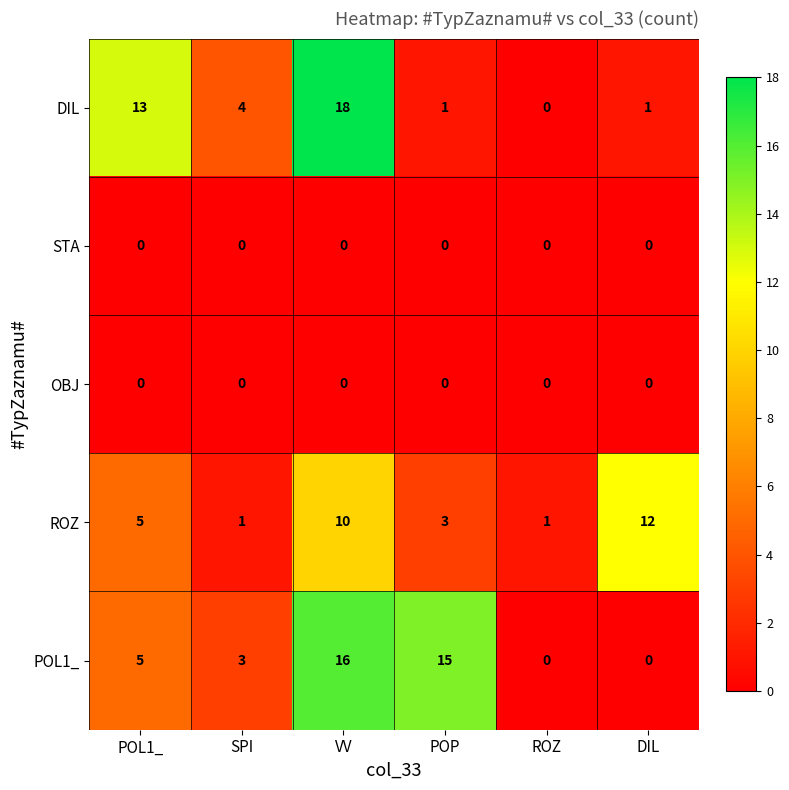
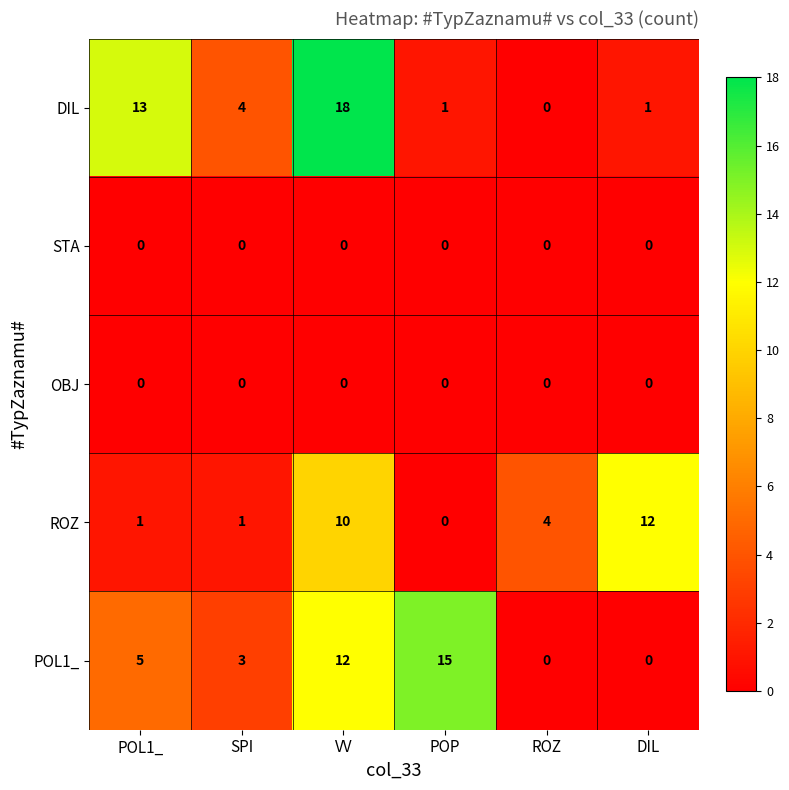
  {
    "DIL": {
      "POL1_": 13,
      "SPI": 4,
      "VV": 18,
      "POP": 1,
      "ROZ": 0,
      "DIL": 1
    },
    "STA": {
      "POL1_": 0,
      "SPI": 0,
      "VV": 0,
      "POP": 0,
      "ROZ": 0,
      "DIL": 0
    },
    "OBJ": {
      "POL1_": 0,
      "SPI": 0,
      "VV": 0,
      "POP": 0,
      "ROZ": 0,
      "DIL": 0
    },
    "ROZ": {
-     "POL1_": 5,
+     "POL1_": 1,
      "SPI": 1,
      "VV": 10,
-     "POP": 3,
-     "ROZ": 1,
+     "POP": 0,
+     "ROZ": 4,
      "DIL": 12
    },
    "POL1_": {
      "POL1_": 5,
      "SPI": 3,
-     "VV": 16,
+     "VV": 12,
      "POP": 15,
      "ROZ": 0,
      "DIL": 0
    }
  }
